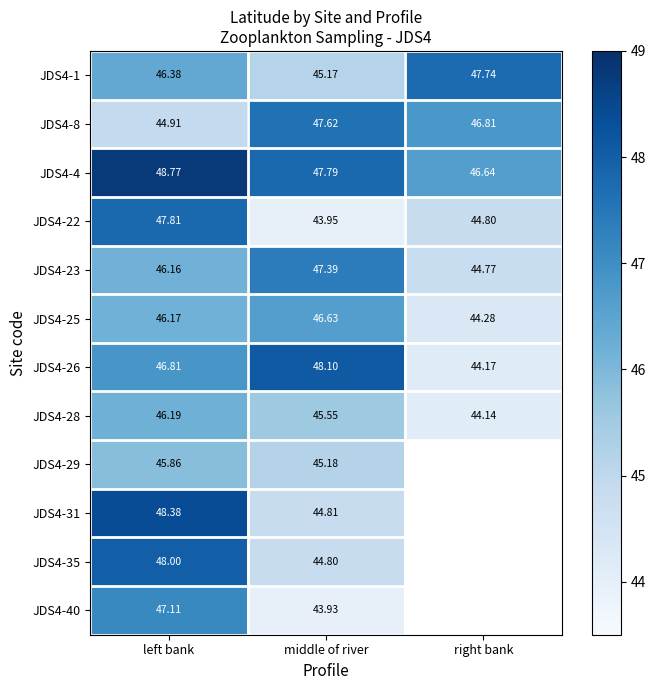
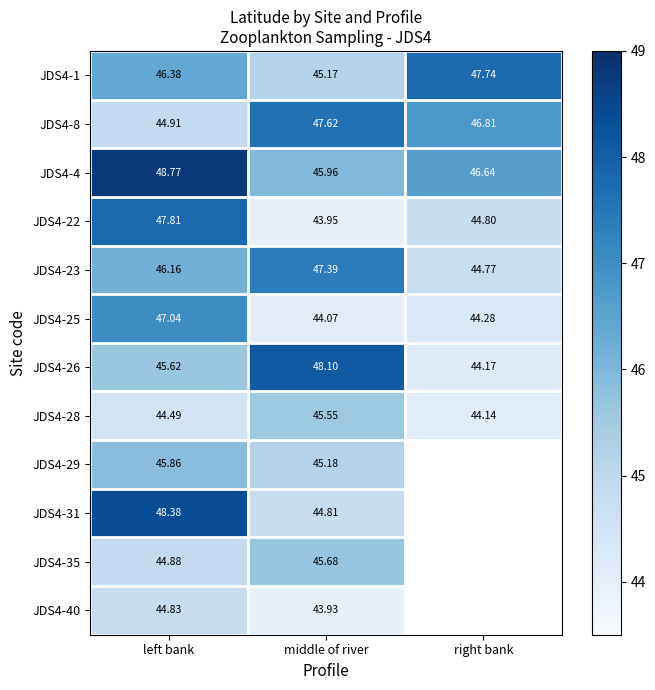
  {
    "JDS4-1": {
      "left bank": 46.38,
      "middle of river": 45.17,
      "right bank": 47.74
    },
    "JDS4-8": {
      "left bank": 44.91,
      "middle of river": 47.62,
      "right bank": 46.81
    },
    "JDS4-4": {
      "left bank": 48.77,
-     "middle of river": 47.79,
+     "middle of river": 45.96,
      "right bank": 46.64
    },
    "JDS4-22": {
      "left bank": 47.81,
      "middle of river": 43.95,
      "right bank": 44.80
    },
    "JDS4-23": {
      "left bank": 46.16,
      "middle of river": 47.39,
      "right bank": 44.77
    },
    "JDS4-25": {
-     "left bank": 46.17,
-     "middle of river": 46.63,
+     "left bank": 47.04,
+     "middle of river": 44.07,
      "right bank": 44.28
    },
    "JDS4-26": {
-     "left bank": 46.81,
+     "left bank": 45.62,
      "middle of river": 48.10,
      "right bank": 44.17
    },
    "JDS4-28": {
-     "left bank": 46.19,
+     "left bank": 44.49,
      "middle of river": 45.55,
      "right bank": 44.14
    },
    "JDS4-29": {
      "left bank": 45.86,
      "middle of river": 45.18
    },
    "JDS4-31": {
      "left bank": 48.38,
      "middle of river": 44.81
    },
    "JDS4-35": {
-     "left bank": 48.00,
-     "middle of river": 44.80
+     "left bank": 44.88,
+     "middle of river": 45.68
    },
    "JDS4-40": {
-     "left bank": 47.11,
+     "left bank": 44.83,
      "middle of river": 43.93
    }
  }
